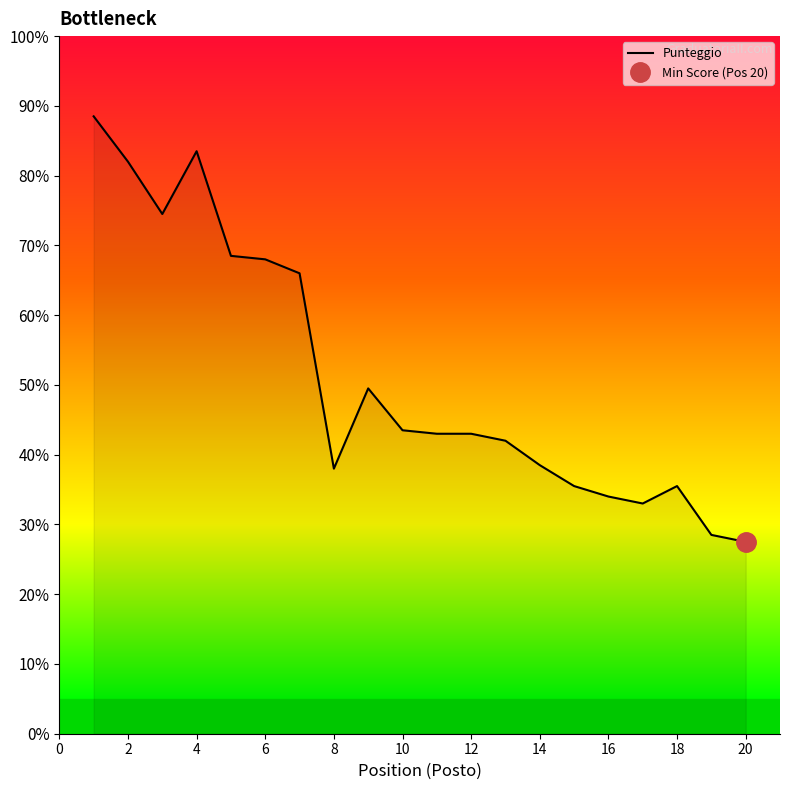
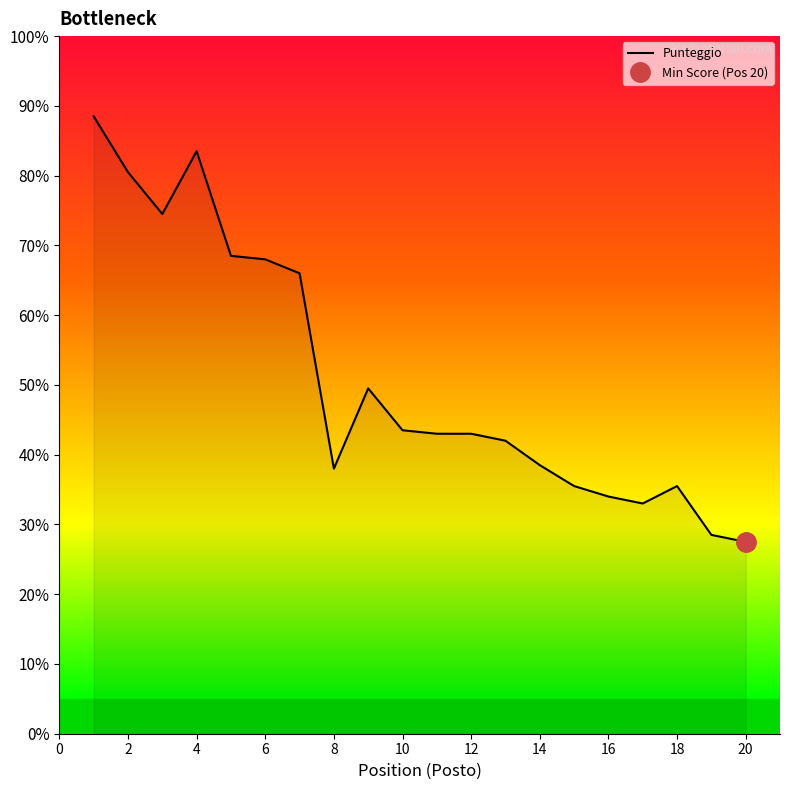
  {
    "Punteggio": {
-     "2": "82%",
+     "2": "81%",
      "4": "84%",
      "6": "68%",
      "8": "38%",
      "10": "44%",
      "12": "43%",
      "14": "39%",
      "16": "34%",
      "18": "36%"
    }
  }
